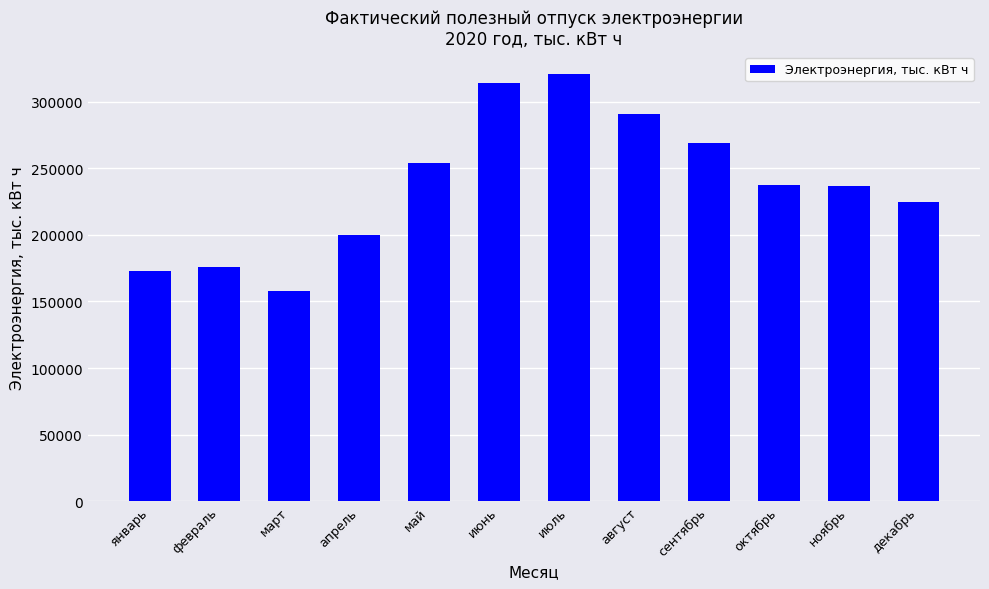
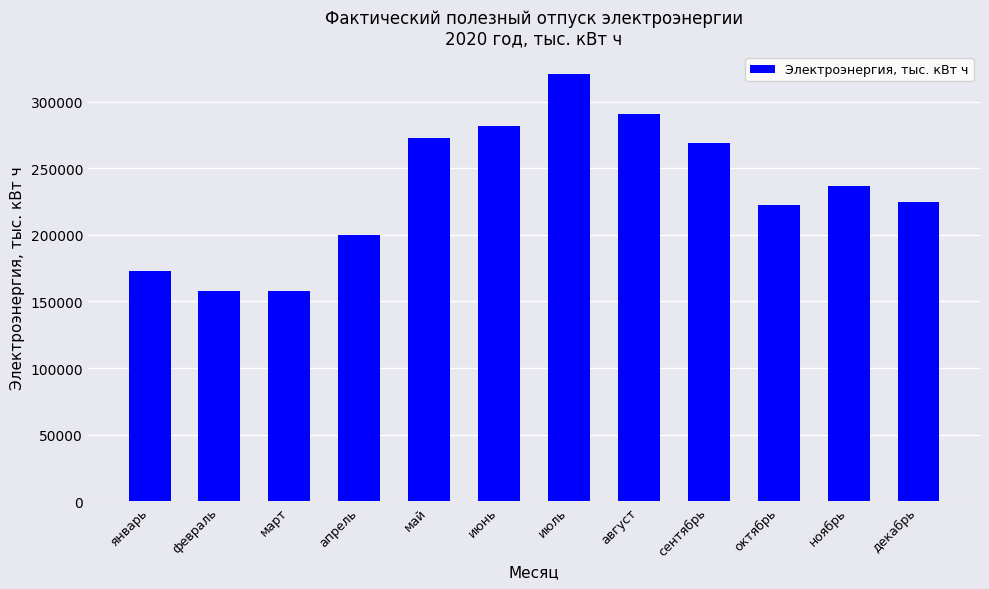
  {
    "январь": 172000,
-   "февраль": 176000,
+   "февраль": 158000,
    "март": 158000,
    "апрель": 200000,
-   "май": 254000,
-   "июнь": 314000,
+   "май": 273000,
+   "июнь": 281000,
    "июль": 321000,
    "август": 291000,
    "сентябрь": 269000,
-   "октябрь": 237000,
+   "октябрь": 222000,
    "ноябрь": 236000,
    "декабрь": 225000
  }
